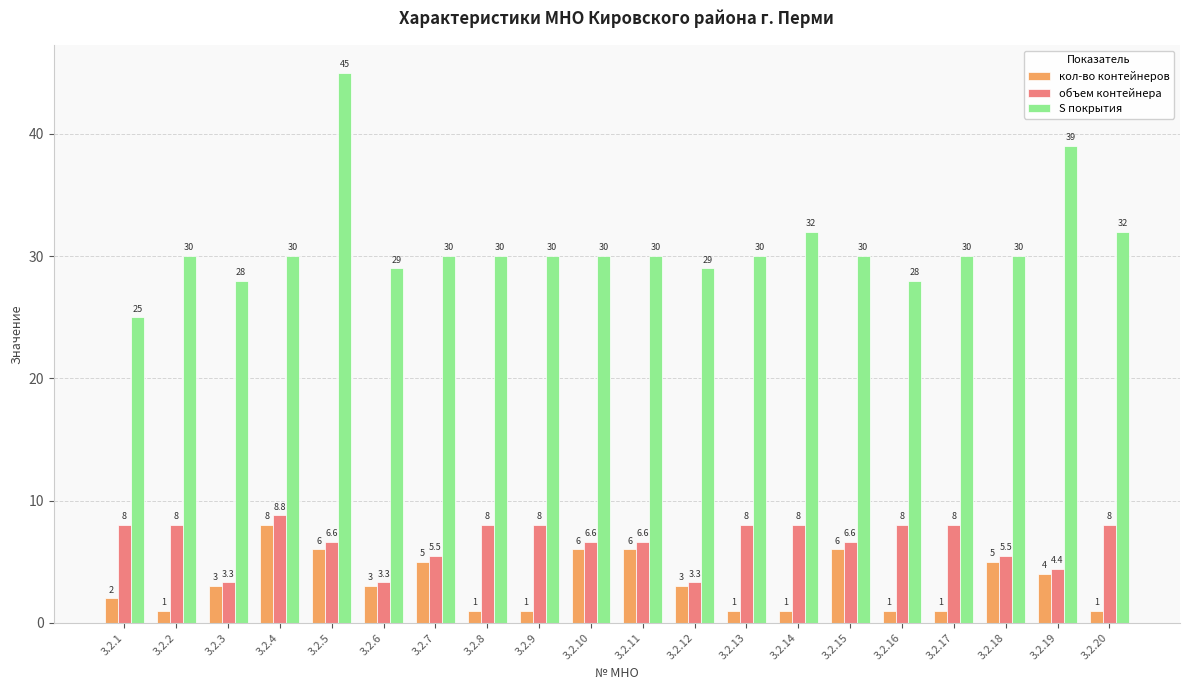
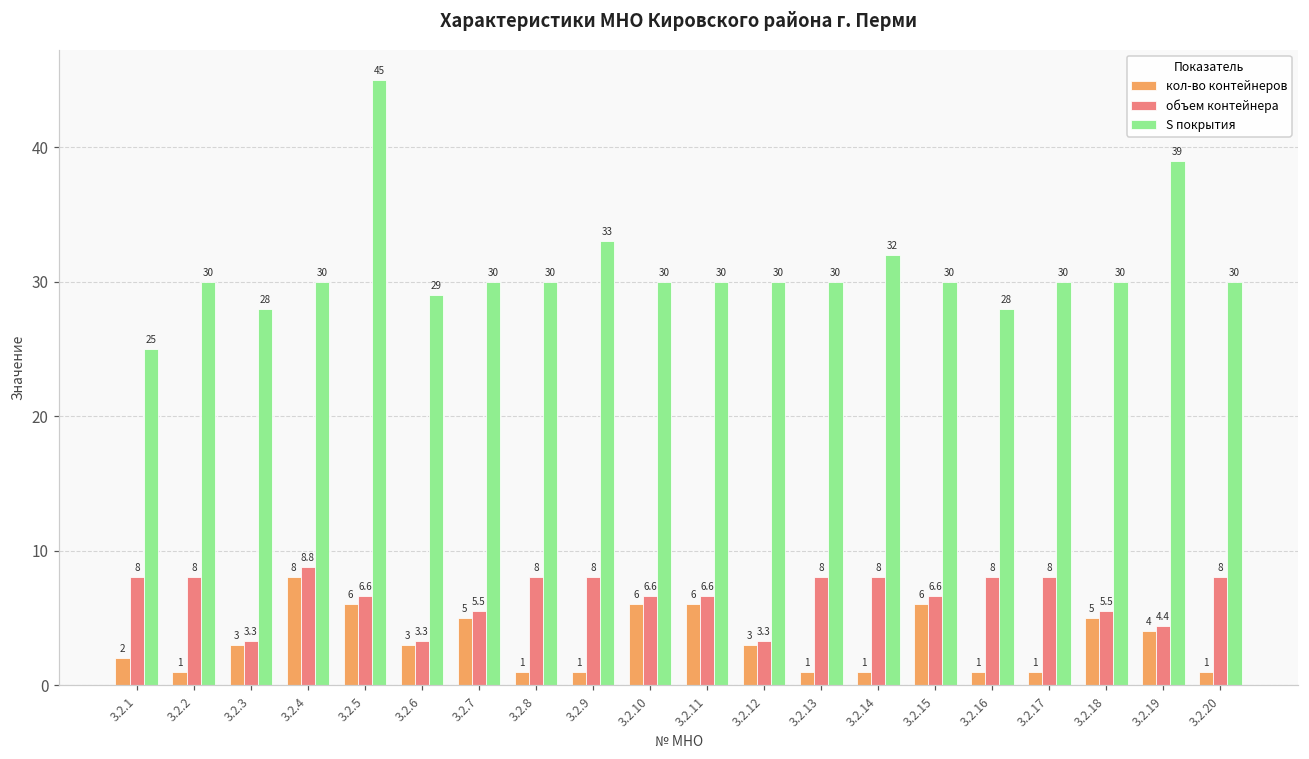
  {
    "S покрытия": {
      "3.2.1": 25,
      "3.2.2": 30,
      "3.2.3": 28,
      "3.2.4": 30,
      "3.2.5": 45,
      "3.2.6": 29,
      "3.2.7": 30,
      "3.2.8": 30,
-     "3.2.9": 30,
+     "3.2.9": 33,
      "3.2.10": 30,
      "3.2.11": 30,
-     "3.2.12": 29,
+     "3.2.12": 30,
      "3.2.13": 30,
      "3.2.14": 32,
      "3.2.15": 30,
      "3.2.16": 28,
      "3.2.17": 30,
      "3.2.18": 30,
      "3.2.19": 39,
-     "3.2.20": 32
+     "3.2.20": 30
    }
  }
